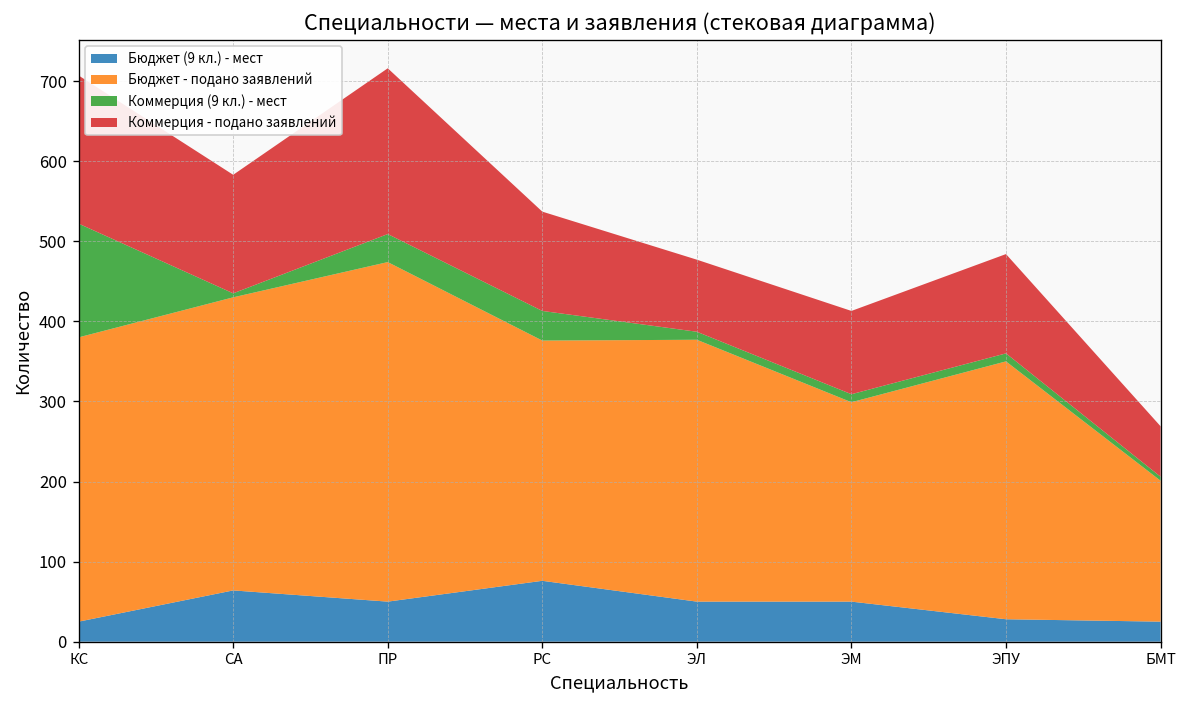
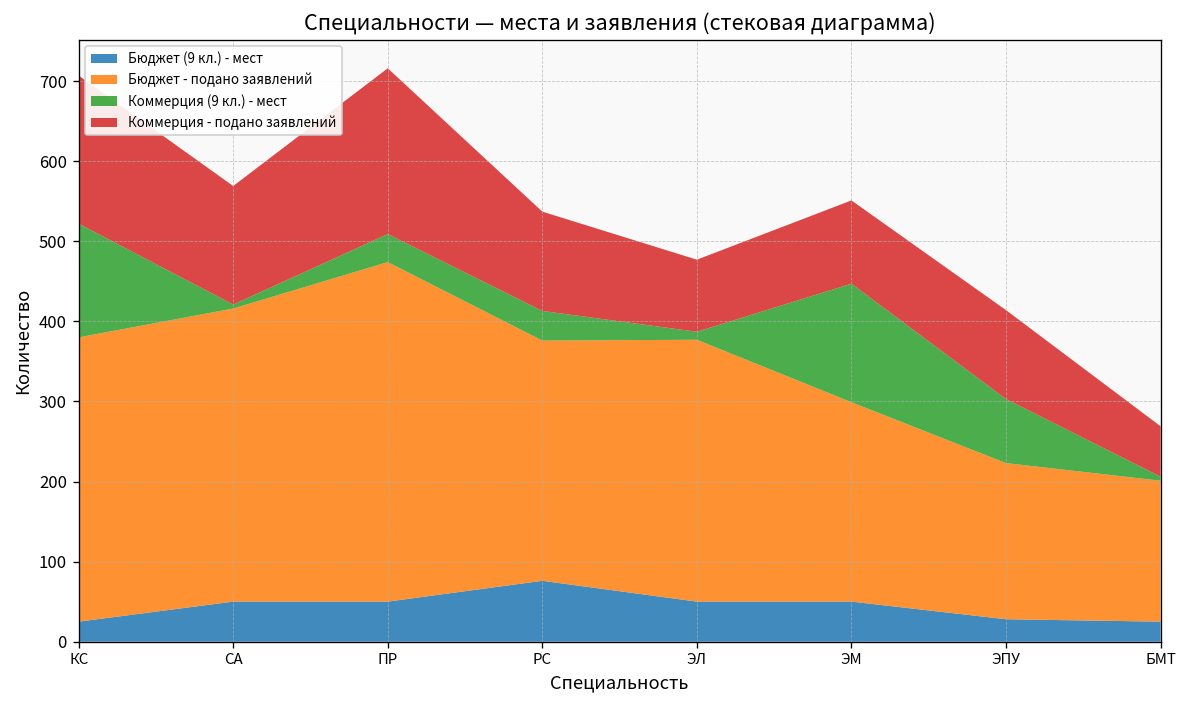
  {
    "Бюджет (9 кл.) - мест": {
      "КС": 30,
-     "СА": 60,
+     "СА": 50,
      "ПР": 50,
      "РС": 80,
      "ЭЛ": 50,
      "ЭМ": 50,
      "ЭПУ": 30,
      "БМТ": 30
    },
    "Бюджет - подано заявлений": {
      "КС": 360,
      "СА": 370,
      "ПР": 420,
      "РС": 300,
      "ЭЛ": 330,
      "ЭМ": 250,
-     "ЭПУ": 320,
+     "ЭПУ": 200,
      "БМТ": 180
    },
    "Коммерция (9 кл.) - мест": {
      "КС": 140,
      "СА": 10,
      "ПР": 40,
      "РС": 40,
      "ЭЛ": 10,
-     "ЭМ": 10,
-     "ЭПУ": 10,
+     "ЭМ": 150,
+     "ЭПУ": 80,
      "БМТ": 10
    },
    "Коммерция - подано заявлений": {
      "КС": 190,
      "СА": 150,
      "ПР": 210,
      "РС": 120,
      "ЭЛ": 90,
      "ЭМ": 100,
-     "ЭПУ": 120,
+     "ЭПУ": 110,
      "БМТ": 60
    }
  }
